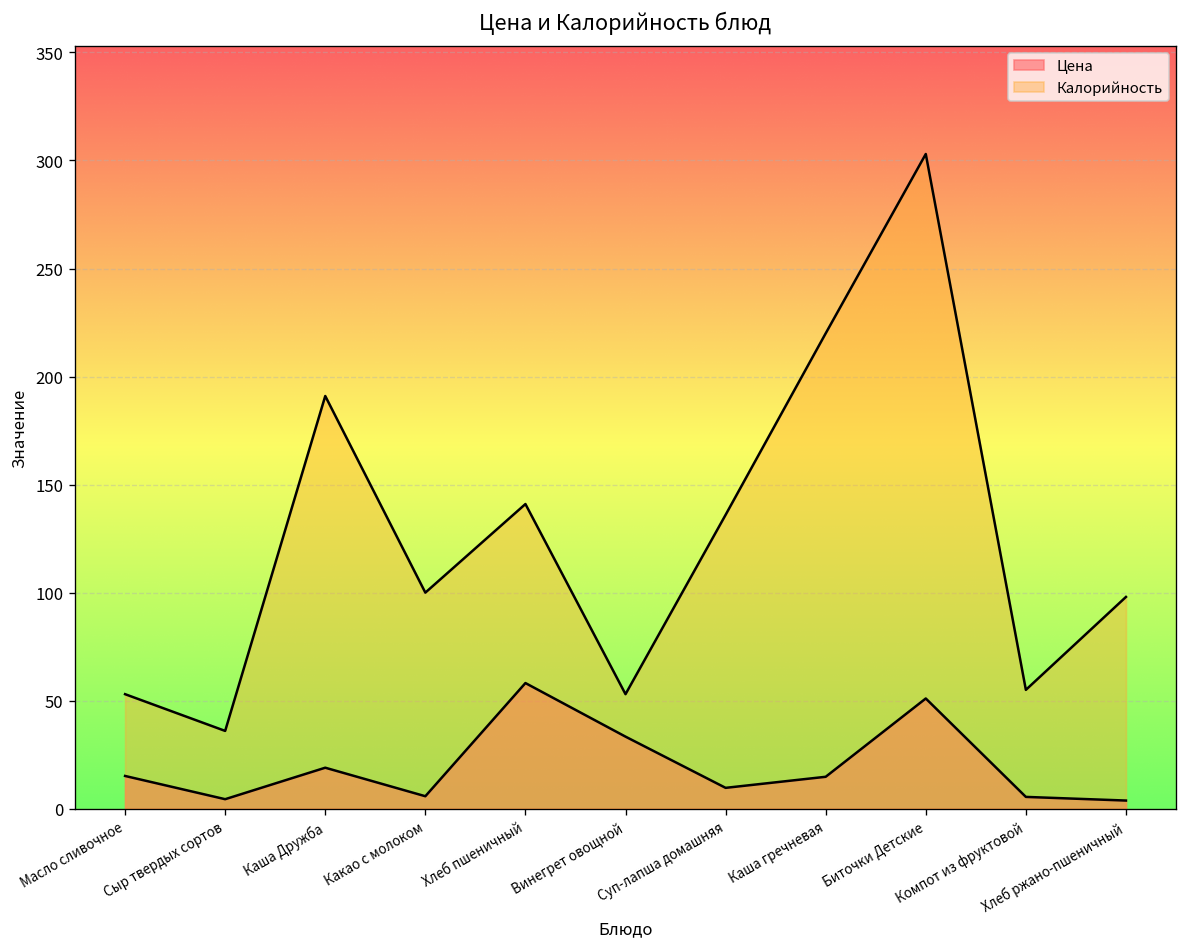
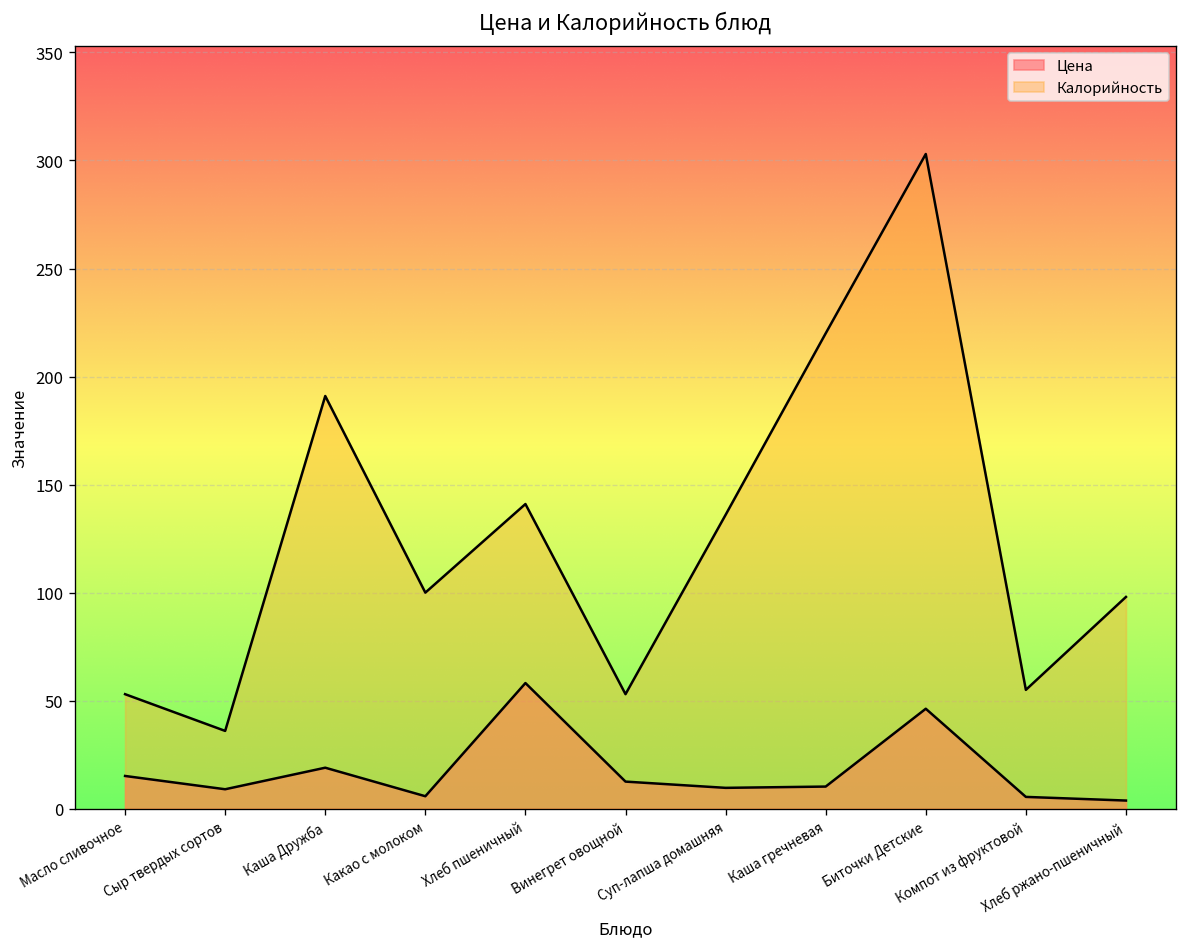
  {
    "Цена": {
      "Масло сливочное": 15,
-     "Сыр твердых сортов": 4,
+     "Сыр твердых сортов": 9,
      "Каша Дружба": 19,
      "Какао с молоком": 6,
      "Хлеб пшеничный": 58,
-     "Винегрет овощной": 33,
+     "Винегрет овощной": 13,
      "Суп-лапша домашняя": 10,
-     "Каша гречневая": 15,
-     "Биточки Детские": 51,
+     "Каша гречневая": 10,
+     "Биточки Детские": 46,
      "Компот из фруктовой": 5,
      "Хлеб ржано-пшеничный": 4
    },
    "Калорийность": {
      "Масло сливочное": 53,
      "Сыр твердых сортов": 36,
      "Каша Дружба": 191,
      "Какао с молоком": 100,
      "Хлеб пшеничный": 141,
      "Винегрет овощной": 53,
      "Суп-лапша домашняя": 136,
      "Каша гречневая": 220,
      "Биточки Детские": 303,
      "Компот из фруктовой": 55,
      "Хлеб ржано-пшеничный": 98
    }
  }
